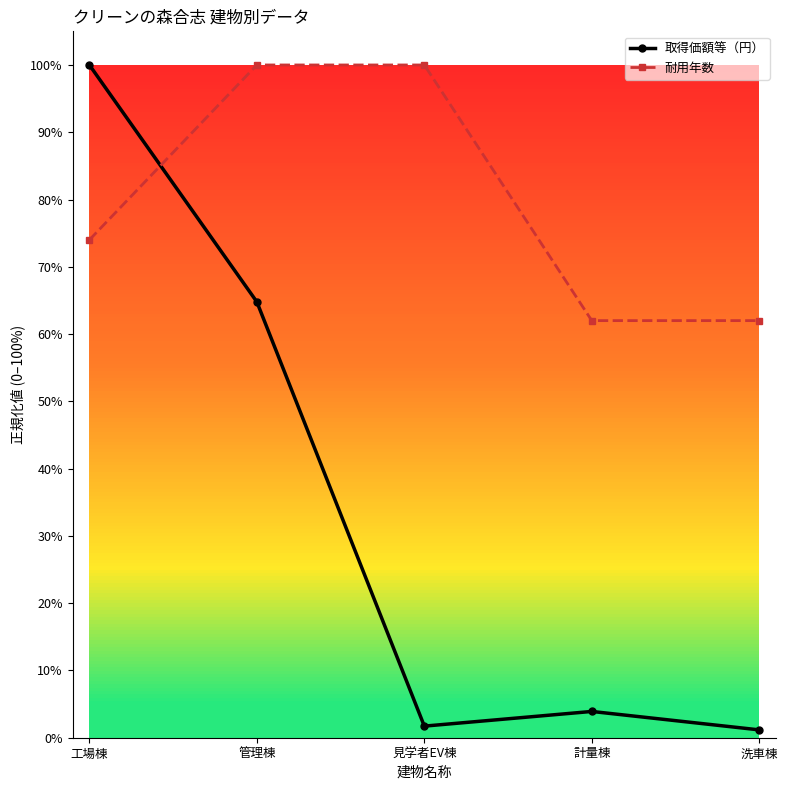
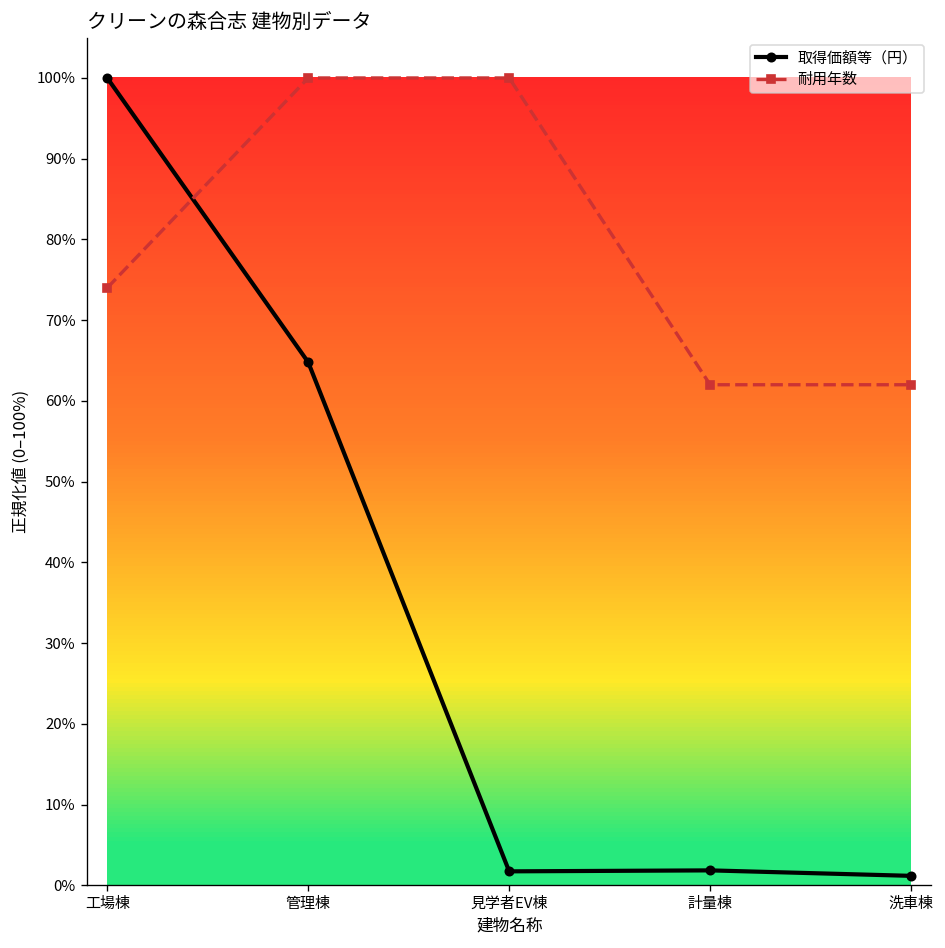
  {
    "取得価額等（円）": {
      "工場棟": "100%",
      "管理棟": "65%",
      "見学者EV棟": "2%",
-     "計量棟": "4%",
+     "計量棟": "2%",
      "洗車棟": "1%"
    },
    "耐用年数": {
      "工場棟": "74%",
      "管理棟": "100%",
      "見学者EV棟": "100%",
      "計量棟": "62%",
      "洗車棟": "62%"
    }
  }
